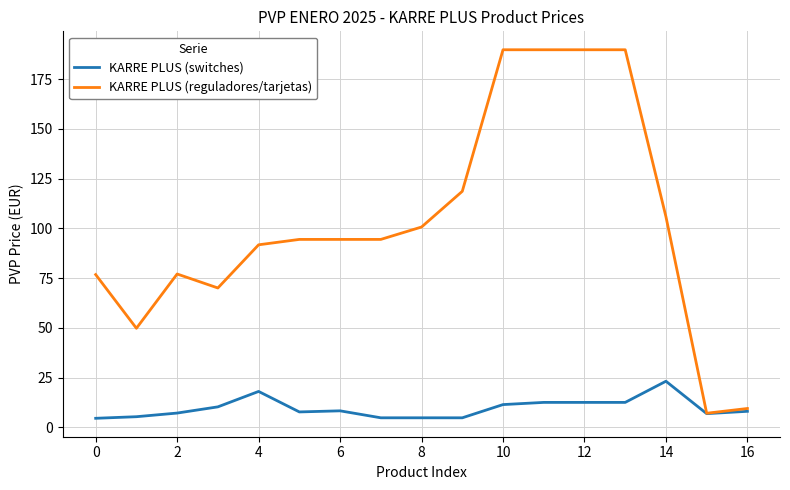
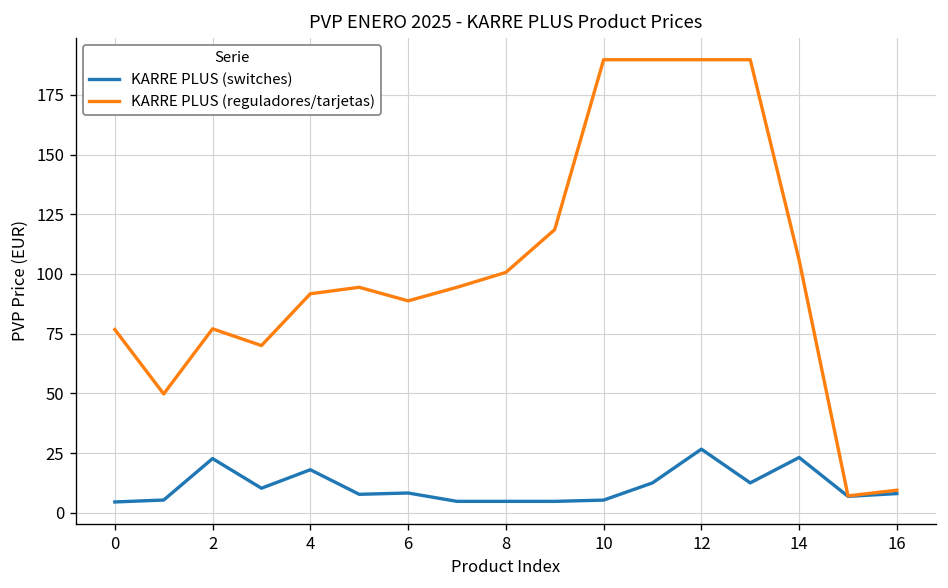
  {
    "KARRE PLUS (switches)": {
      "0": 5,
-     "2": 7,
+     "2": 23,
      "4": 18,
      "6": 8,
      "8": 5,
-     "10": 11,
-     "12": 12,
+     "10": 5,
+     "12": 27,
      "14": 23,
      "16": 8
    },
    "KARRE PLUS (reguladores/tarjetas)": {
      "0": 77,
      "2": 77,
      "4": 92,
-     "6": 94,
+     "6": 89,
      "8": 101,
      "10": 190,
      "12": 190,
      "14": 106,
      "16": 9
    }
  }
